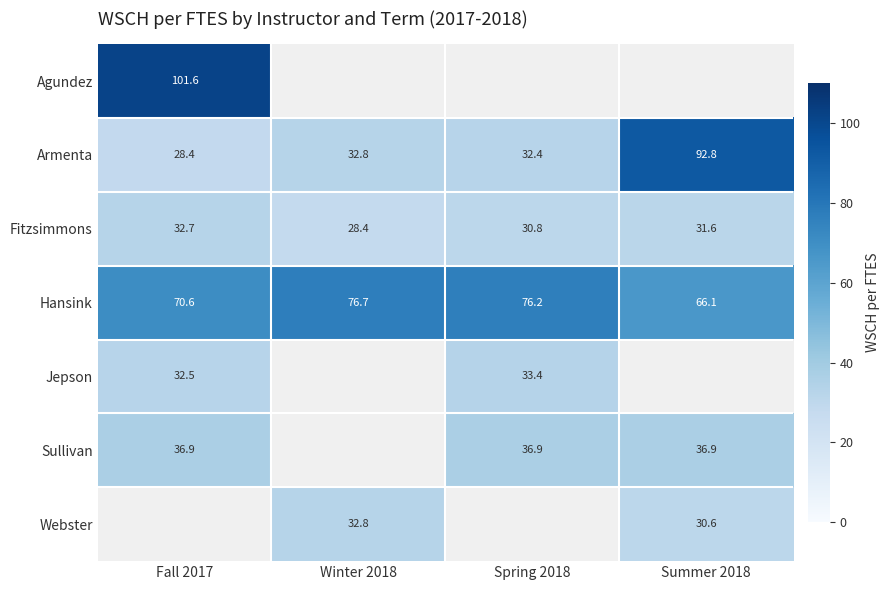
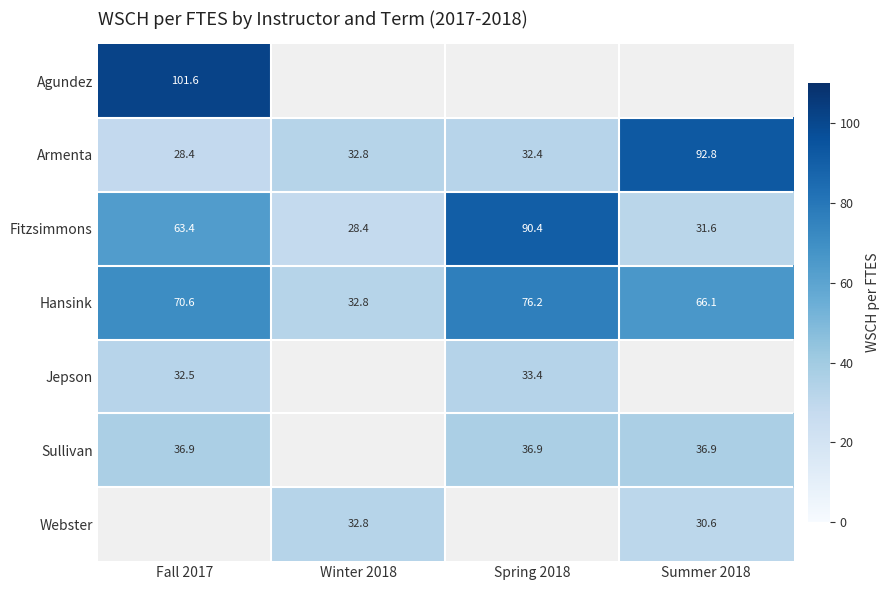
  {
    "Agundez": {
      "Fall 2017": 101.6
    },
    "Armenta": {
      "Fall 2017": 28.4,
      "Winter 2018": 32.8,
      "Spring 2018": 32.4,
      "Summer 2018": 92.8
    },
    "Fitzsimmons": {
-     "Fall 2017": 32.7,
+     "Fall 2017": 63.4,
      "Winter 2018": 28.4,
-     "Spring 2018": 30.8,
+     "Spring 2018": 90.4,
      "Summer 2018": 31.6
    },
    "Hansink": {
      "Fall 2017": 70.6,
-     "Winter 2018": 76.7,
+     "Winter 2018": 32.8,
      "Spring 2018": 76.2,
      "Summer 2018": 66.1
    },
    "Jepson": {
      "Fall 2017": 32.5,
      "Spring 2018": 33.4
    },
    "Sullivan": {
      "Fall 2017": 36.9,
      "Spring 2018": 36.9,
      "Summer 2018": 36.9
    },
    "Webster": {
      "Winter 2018": 32.8,
      "Summer 2018": 30.6
    }
  }
